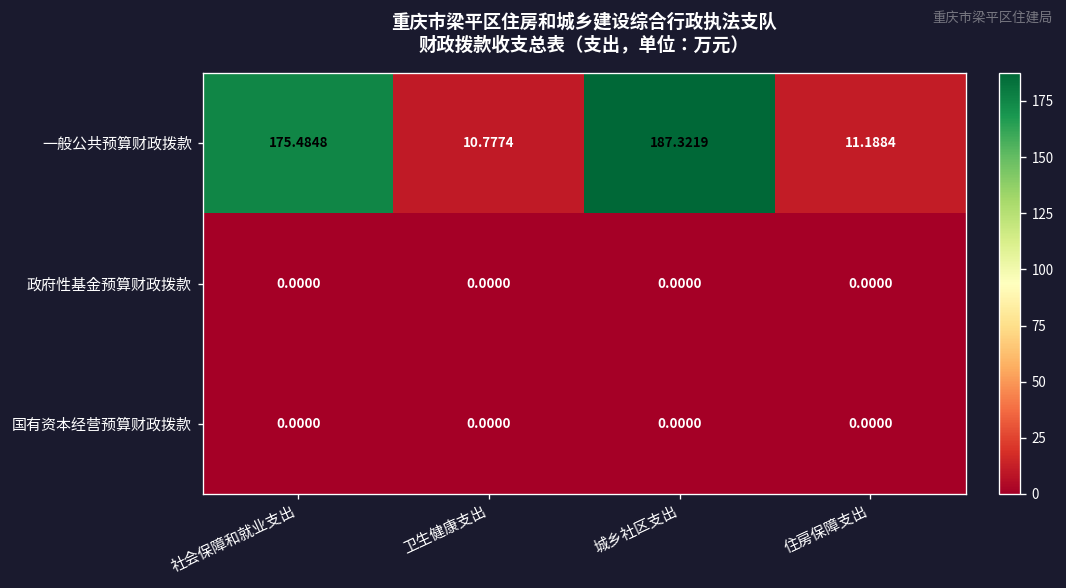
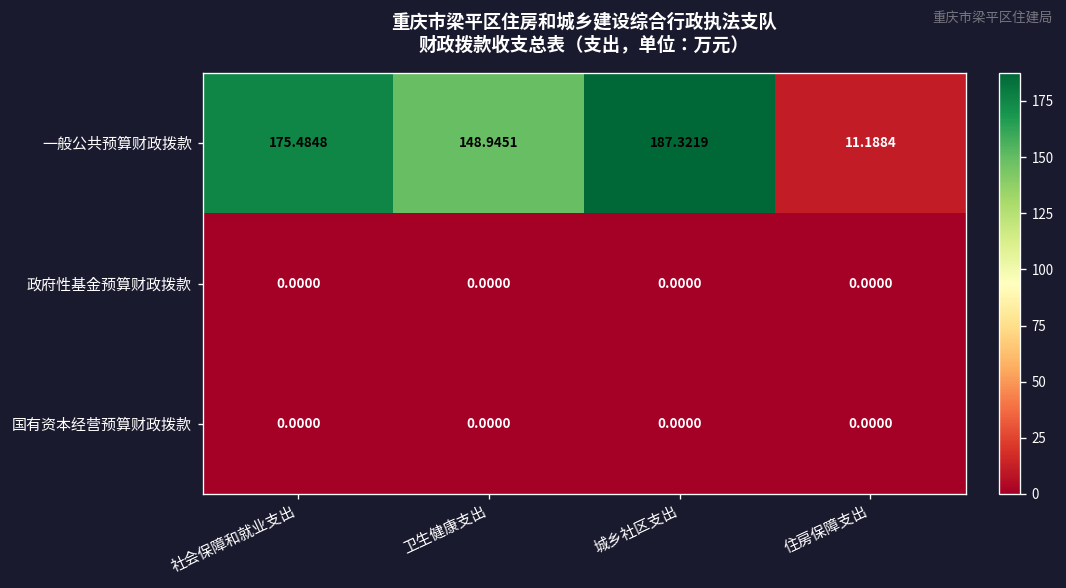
  {
    "一般公共预算财政拨款": {
      "社会保障和就业支出": 175.4848,
-     "卫生健康支出": 10.7774,
+     "卫生健康支出": 148.9451,
      "城乡社区支出": 187.3219,
      "住房保障支出": 11.1884
    },
    "政府性基金预算财政拨款": {
      "社会保障和就业支出": 0.0000,
      "卫生健康支出": 0.0000,
      "城乡社区支出": 0.0000,
      "住房保障支出": 0.0000
    },
    "国有资本经营预算财政拨款": {
      "社会保障和就业支出": 0.0000,
      "卫生健康支出": 0.0000,
      "城乡社区支出": 0.0000,
      "住房保障支出": 0.0000
    }
  }
